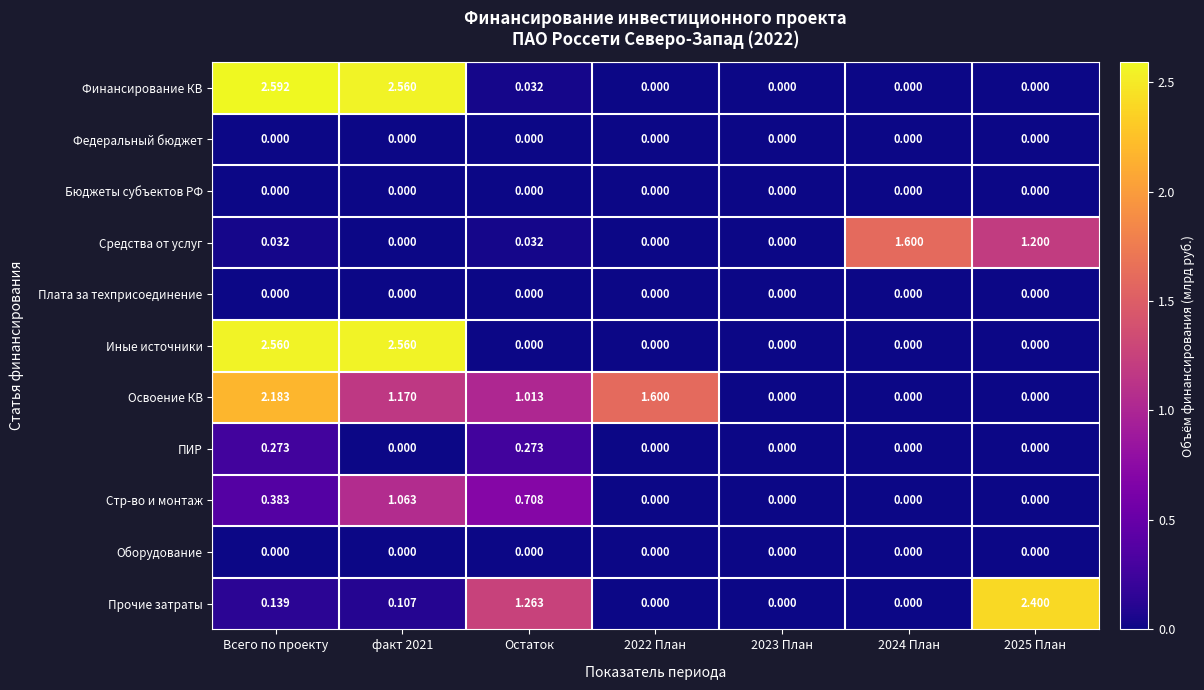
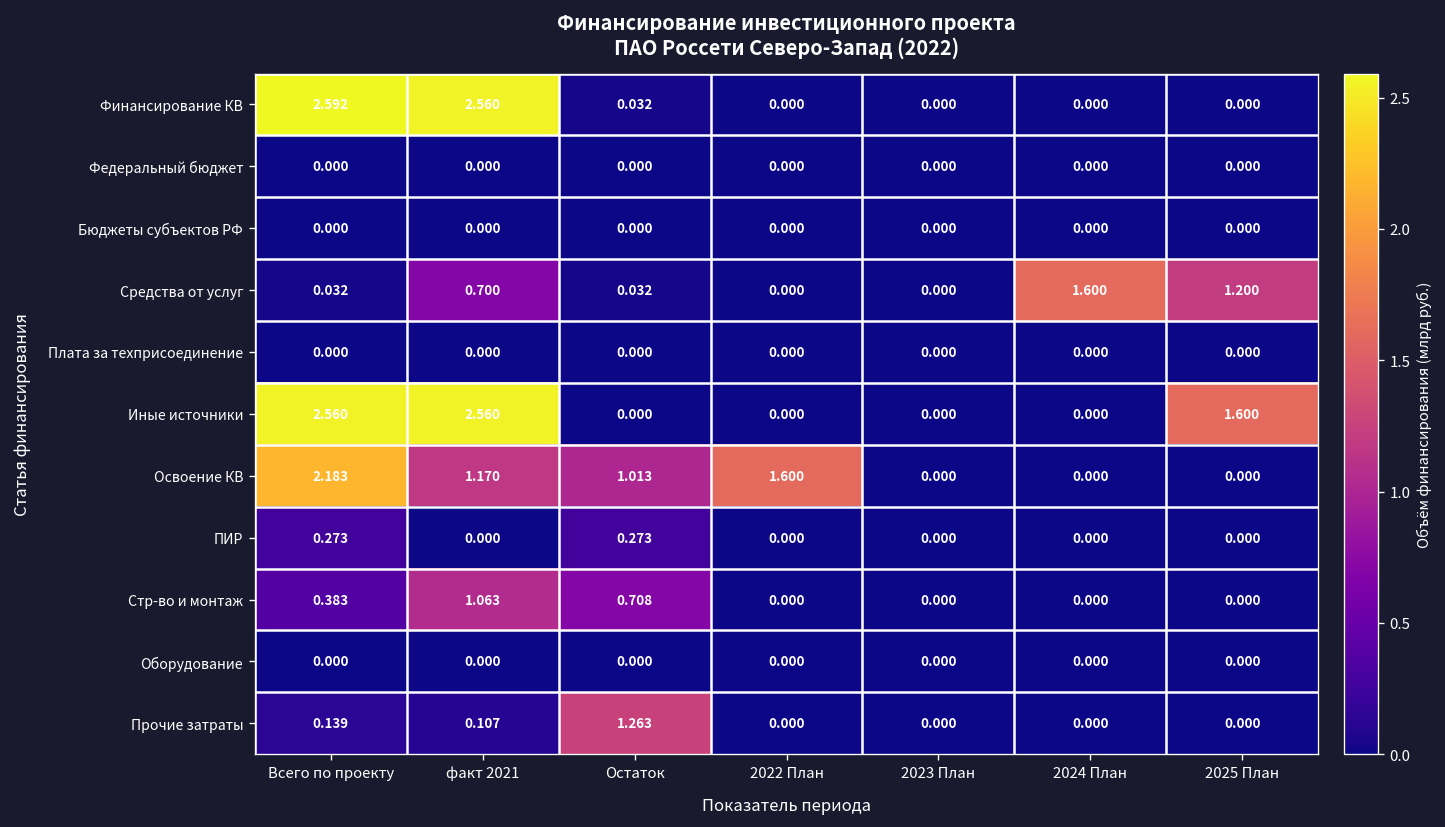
  {
    "Финансирование КВ": {
      "Всего по проекту": 2.592,
      "факт 2021": 2.560,
      "Остаток": 0.032,
      "2022 План": 0.000,
      "2023 План": 0.000,
      "2024 План": 0.000,
      "2025 План": 0.000
    },
    "Федеральный бюджет": {
      "Всего по проекту": 0.000,
      "факт 2021": 0.000,
      "Остаток": 0.000,
      "2022 План": 0.000,
      "2023 План": 0.000,
      "2024 План": 0.000,
      "2025 План": 0.000
    },
    "Бюджеты субъектов РФ": {
      "Всего по проекту": 0.000,
      "факт 2021": 0.000,
      "Остаток": 0.000,
      "2022 План": 0.000,
      "2023 План": 0.000,
      "2024 План": 0.000,
      "2025 План": 0.000
    },
    "Средства от услуг": {
      "Всего по проекту": 0.032,
-     "факт 2021": 0.000,
+     "факт 2021": 0.700,
      "Остаток": 0.032,
      "2022 План": 0.000,
      "2023 План": 0.000,
      "2024 План": 1.600,
      "2025 План": 1.200
    },
    "Плата за техприсоединение": {
      "Всего по проекту": 0.000,
      "факт 2021": 0.000,
      "Остаток": 0.000,
      "2022 План": 0.000,
      "2023 План": 0.000,
      "2024 План": 0.000,
      "2025 План": 0.000
    },
    "Иные источники": {
      "Всего по проекту": 2.560,
      "факт 2021": 2.560,
      "Остаток": 0.000,
      "2022 План": 0.000,
      "2023 План": 0.000,
      "2024 План": 0.000,
-     "2025 План": 0.000
+     "2025 План": 1.600
    },
    "Освоение КВ": {
      "Всего по проекту": 2.183,
      "факт 2021": 1.170,
      "Остаток": 1.013,
      "2022 План": 1.600,
      "2023 План": 0.000,
      "2024 План": 0.000,
      "2025 План": 0.000
    },
    "ПИР": {
      "Всего по проекту": 0.273,
      "факт 2021": 0.000,
      "Остаток": 0.273,
      "2022 План": 0.000,
      "2023 План": 0.000,
      "2024 План": 0.000,
      "2025 План": 0.000
    },
    "Стр-во и монтаж": {
      "Всего по проекту": 0.383,
      "факт 2021": 1.063,
      "Остаток": 0.708,
      "2022 План": 0.000,
      "2023 План": 0.000,
      "2024 План": 0.000,
      "2025 План": 0.000
    },
    "Оборудование": {
      "Всего по проекту": 0.000,
      "факт 2021": 0.000,
      "Остаток": 0.000,
      "2022 План": 0.000,
      "2023 План": 0.000,
      "2024 План": 0.000,
      "2025 План": 0.000
    },
    "Прочие затраты": {
      "Всего по проекту": 0.139,
      "факт 2021": 0.107,
      "Остаток": 1.263,
      "2022 План": 0.000,
      "2023 План": 0.000,
      "2024 План": 0.000,
-     "2025 План": 2.400
+     "2025 План": 0.000
    }
  }
